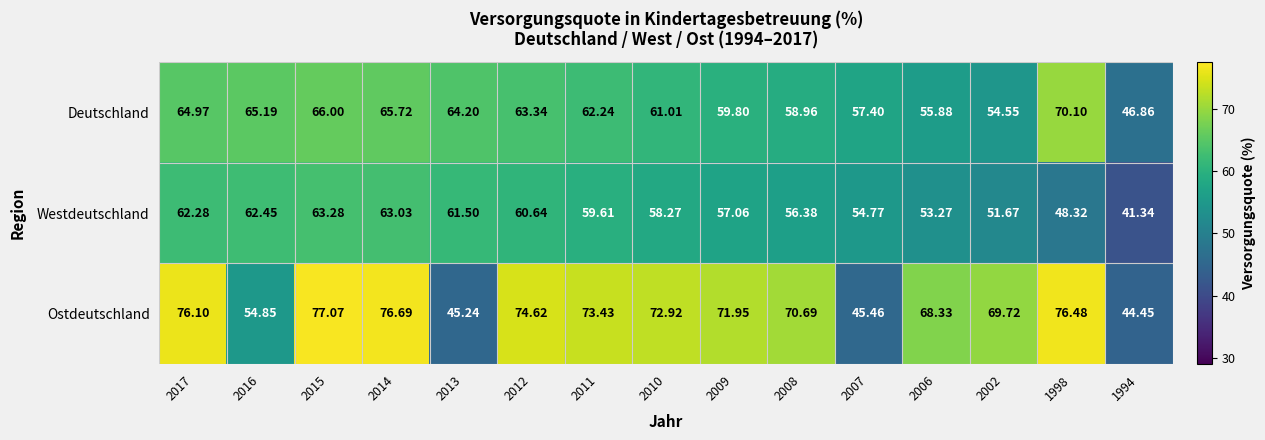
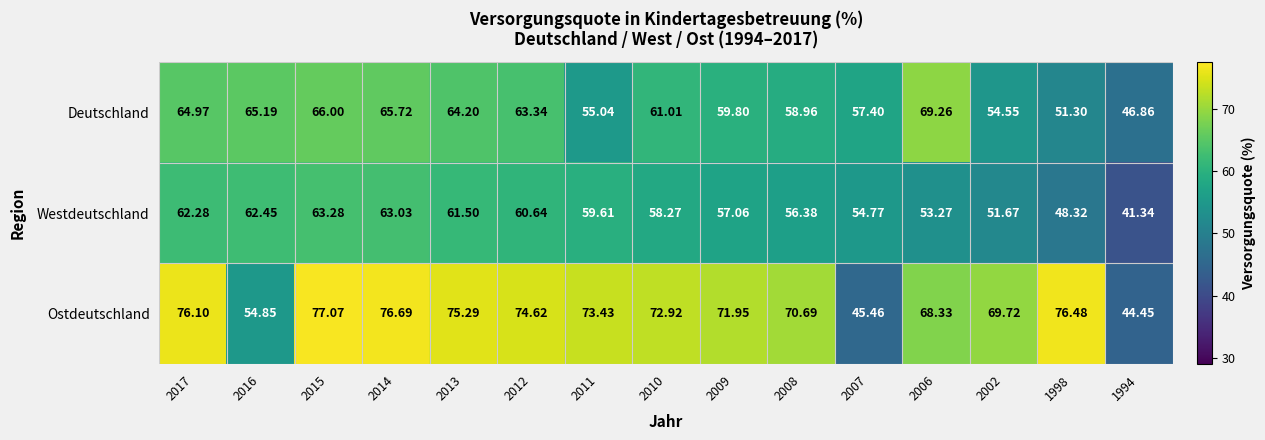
  {
    "Deutschland": {
      "2017": 64.97,
      "2016": 65.19,
      "2015": 66.00,
      "2014": 65.72,
      "2013": 64.20,
      "2012": 63.34,
-     "2011": 62.24,
+     "2011": 55.04,
      "2010": 61.01,
      "2009": 59.80,
      "2008": 58.96,
      "2007": 57.40,
-     "2006": 55.88,
+     "2006": 69.26,
      "2002": 54.55,
-     "1998": 70.10,
+     "1998": 51.30,
      "1994": 46.86
    },
    "Westdeutschland": {
      "2017": 62.28,
      "2016": 62.45,
      "2015": 63.28,
      "2014": 63.03,
      "2013": 61.50,
      "2012": 60.64,
      "2011": 59.61,
      "2010": 58.27,
      "2009": 57.06,
      "2008": 56.38,
      "2007": 54.77,
      "2006": 53.27,
      "2002": 51.67,
      "1998": 48.32,
      "1994": 41.34
    },
    "Ostdeutschland": {
      "2017": 76.10,
      "2016": 54.85,
      "2015": 77.07,
      "2014": 76.69,
-     "2013": 45.24,
+     "2013": 75.29,
      "2012": 74.62,
      "2011": 73.43,
      "2010": 72.92,
      "2009": 71.95,
      "2008": 70.69,
      "2007": 45.46,
      "2006": 68.33,
      "2002": 69.72,
      "1998": 76.48,
      "1994": 44.45
    }
  }
